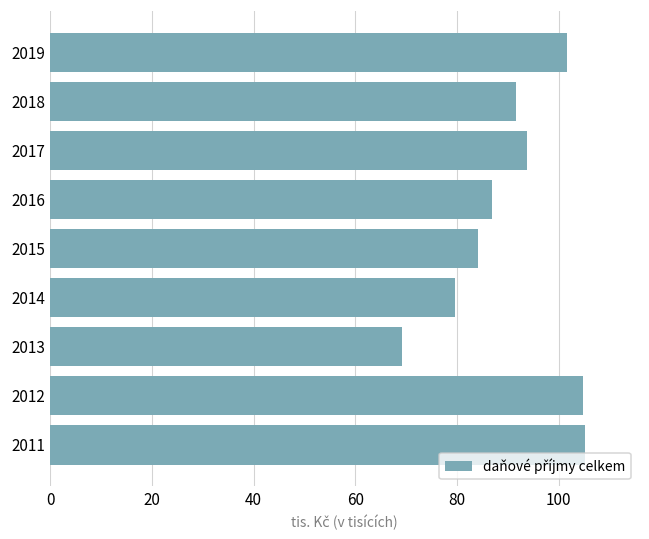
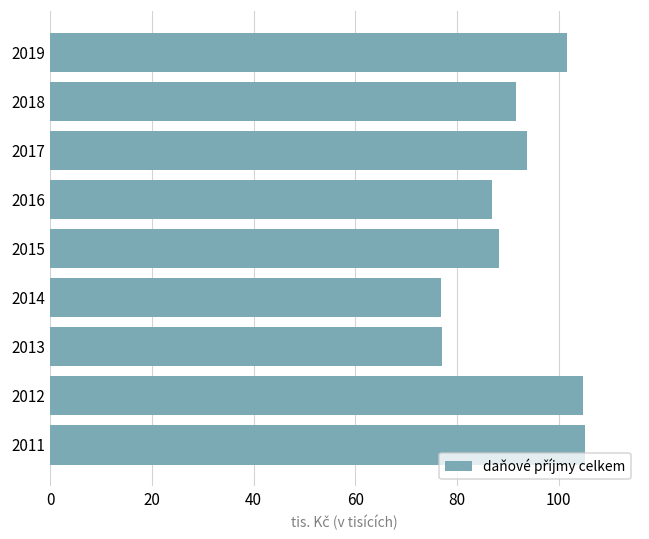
  {
    "2019": 102,
    "2018": 92,
    "2017": 94,
    "2016": 87,
-   "2015": 84,
-   "2014": 80,
-   "2013": 69,
+   "2015": 88,
+   "2014": 77,
+   "2013": 77,
    "2012": 105,
    "2011": 105
  }
